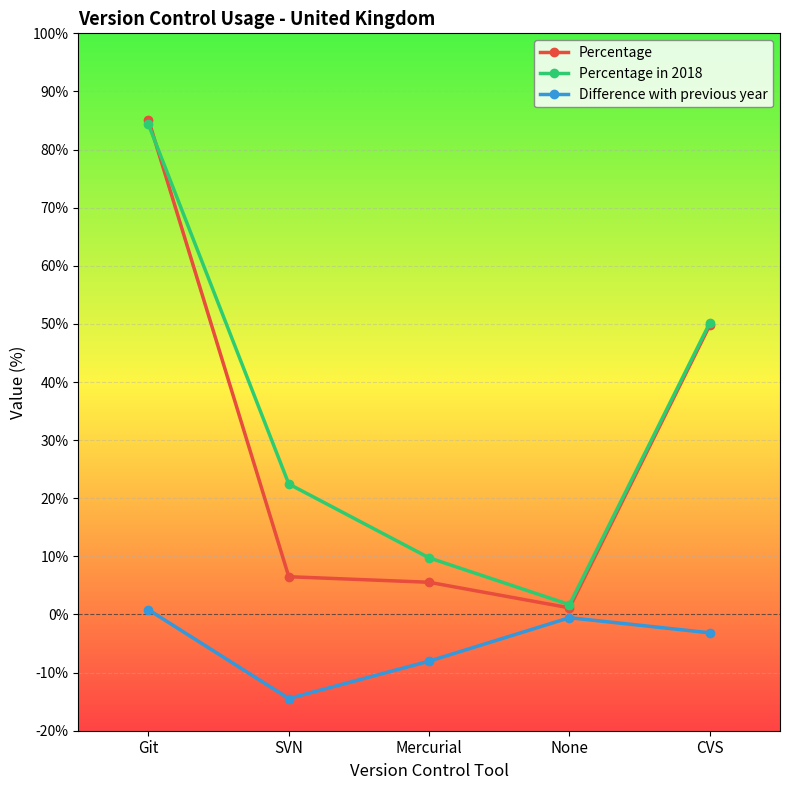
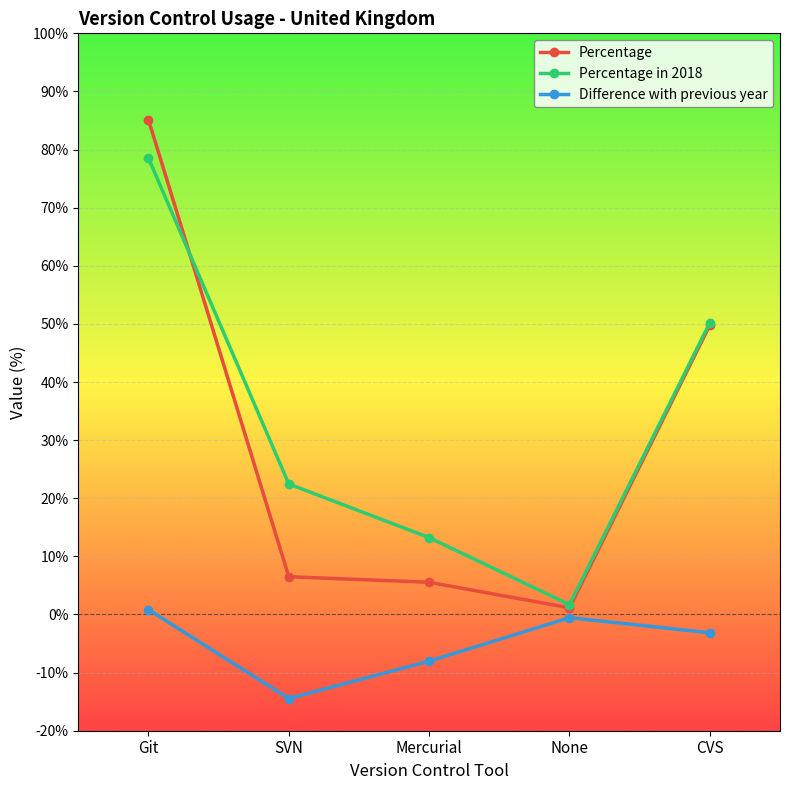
  {
    "Percentage": {
      "Git": "85%",
      "SVN": "7%",
      "Mercurial": "6%",
      "None": "1%"
    },
    "Percentage in 2018": {
-     "Git": "84%",
+     "Git": "79%",
      "SVN": "22%",
-     "Mercurial": "10%",
+     "Mercurial": "13%",
      "None": "2%"
    },
    "Difference with previous year": {
      "Git": "1%",
      "SVN": "-14%",
      "Mercurial": "-8%",
      "None": "-1%",
      "CVS": "-3%"
    }
  }
